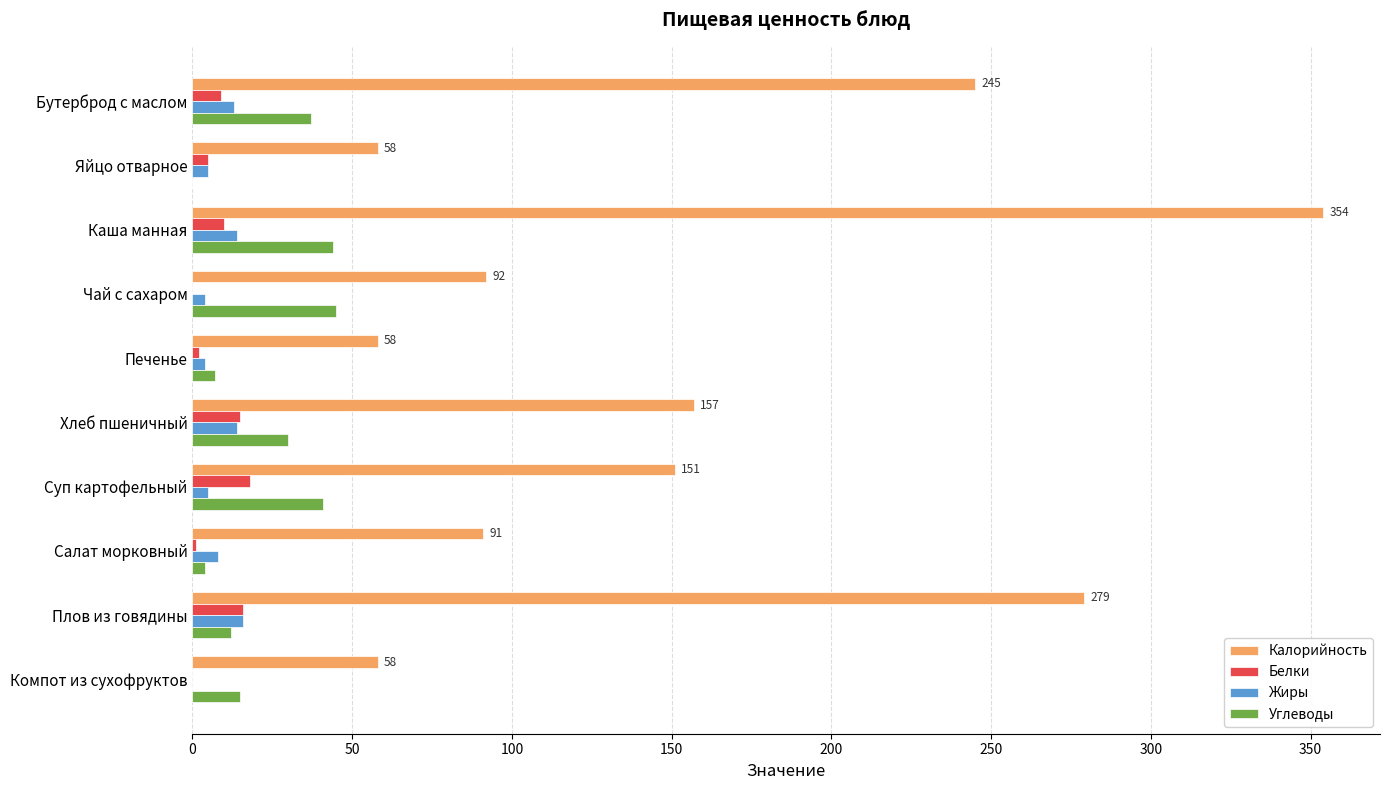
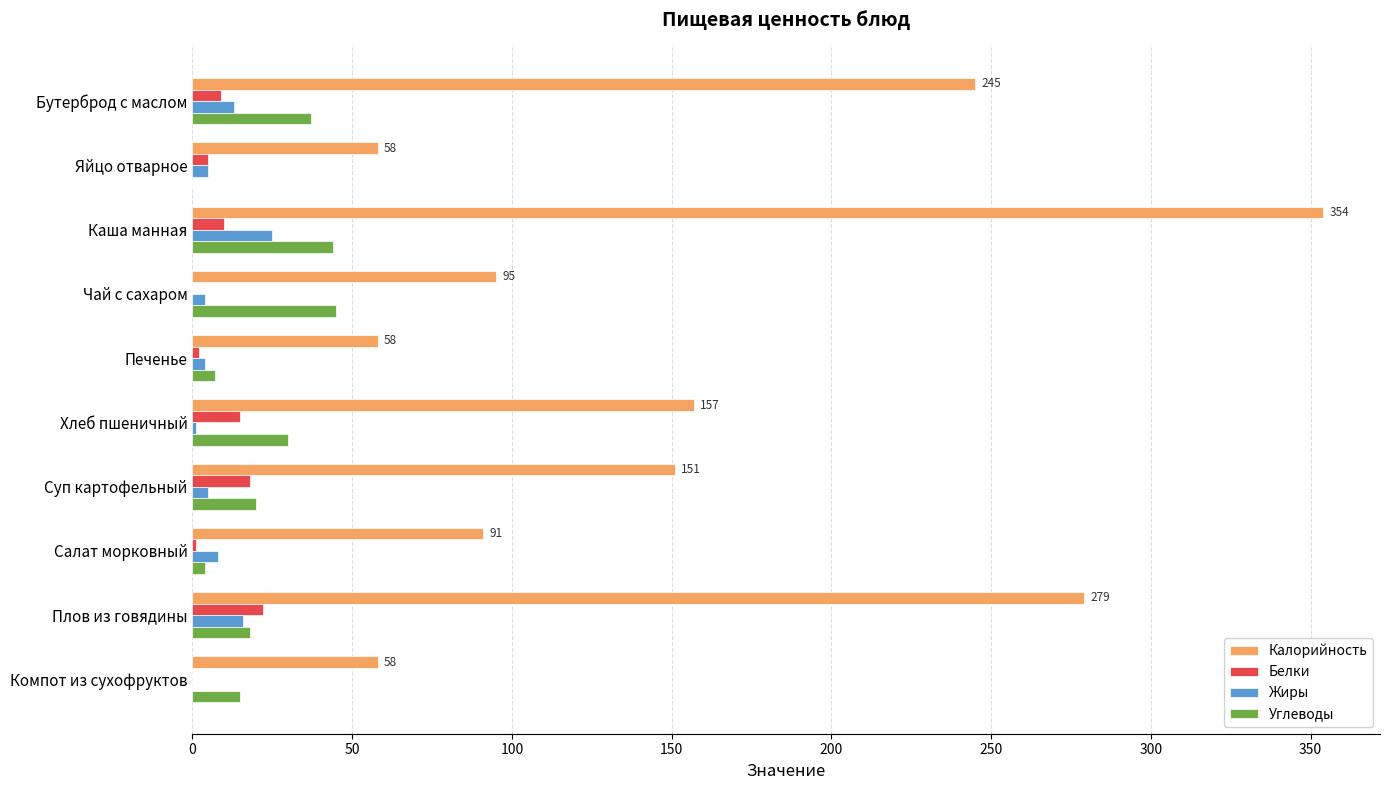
  {
    "Калорийность": {
      "Бутерброд с маслом": 245,
      "Яйцо отварное": 58,
      "Каша манная": 354,
-     "Чай с сахаром": 92,
+     "Чай с сахаром": 95,
      "Печенье": 58,
      "Хлеб пшеничный": 157,
      "Суп картофельный": 151,
      "Салат морковный": 91,
      "Плов из говядины": 279,
      "Компот из сухофруктов": 58
    },
    "Белки": {
      "Бутерброд с маслом": 9,
      "Яйцо отварное": 5,
      "Каша манная": 10,
      "Чай с сахаром": 0,
      "Печенье": 2,
      "Хлеб пшеничный": 15,
      "Суп картофельный": 18,
      "Салат морковный": 1,
-     "Плов из говядины": 16,
+     "Плов из говядины": 22,
      "Компот из сухофруктов": 0
    },
    "Жиры": {
      "Бутерброд с маслом": 13,
      "Яйцо отварное": 5,
-     "Каша манная": 14,
+     "Каша манная": 25,
      "Чай с сахаром": 4,
      "Печенье": 4,
-     "Хлеб пшеничный": 14,
+     "Хлеб пшеничный": 1,
      "Суп картофельный": 5,
      "Салат морковный": 8,
      "Плов из говядины": 16,
      "Компот из сухофруктов": 0
    },
    "Углеводы": {
      "Бутерброд с маслом": 37,
      "Яйцо отварное": 0,
      "Каша манная": 44,
      "Чай с сахаром": 45,
      "Печенье": 7,
      "Хлеб пшеничный": 30,
-     "Суп картофельный": 41,
+     "Суп картофельный": 20,
      "Салат морковный": 4,
-     "Плов из говядины": 12,
+     "Плов из говядины": 18,
      "Компот из сухофруктов": 15
    }
  }
